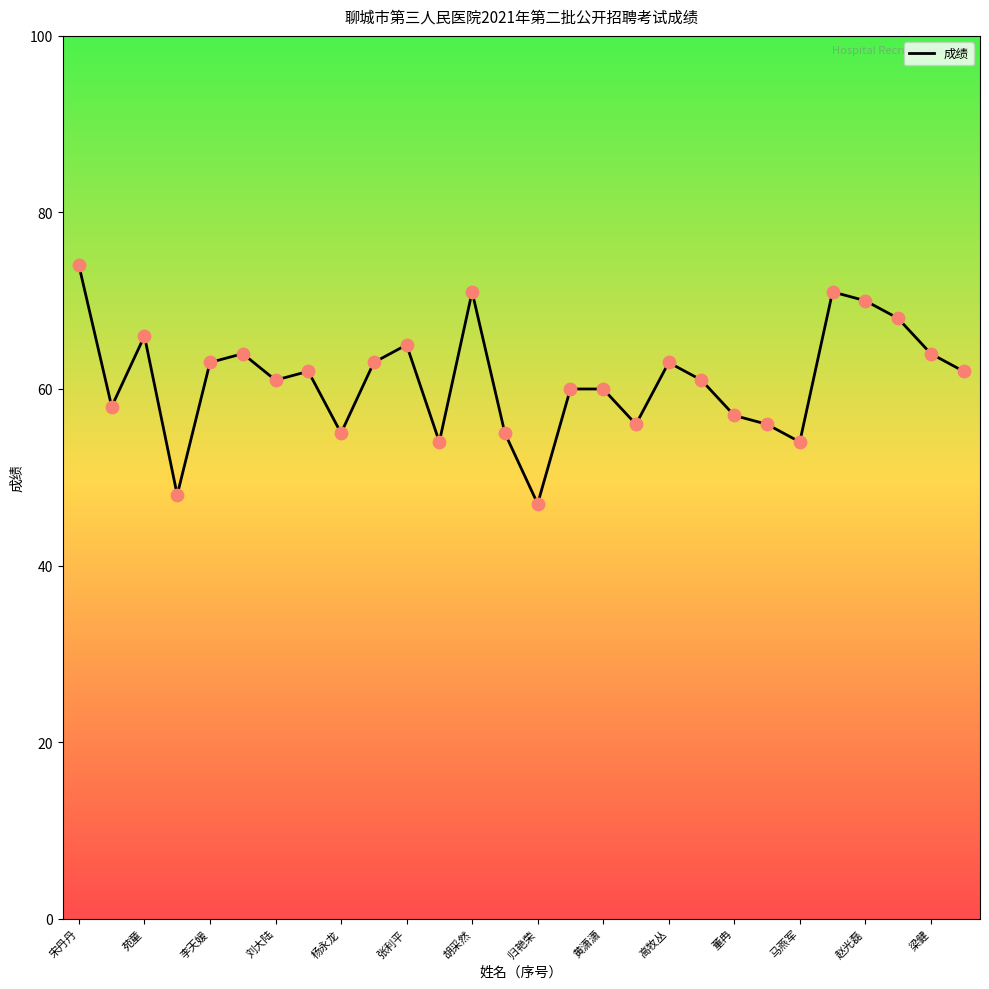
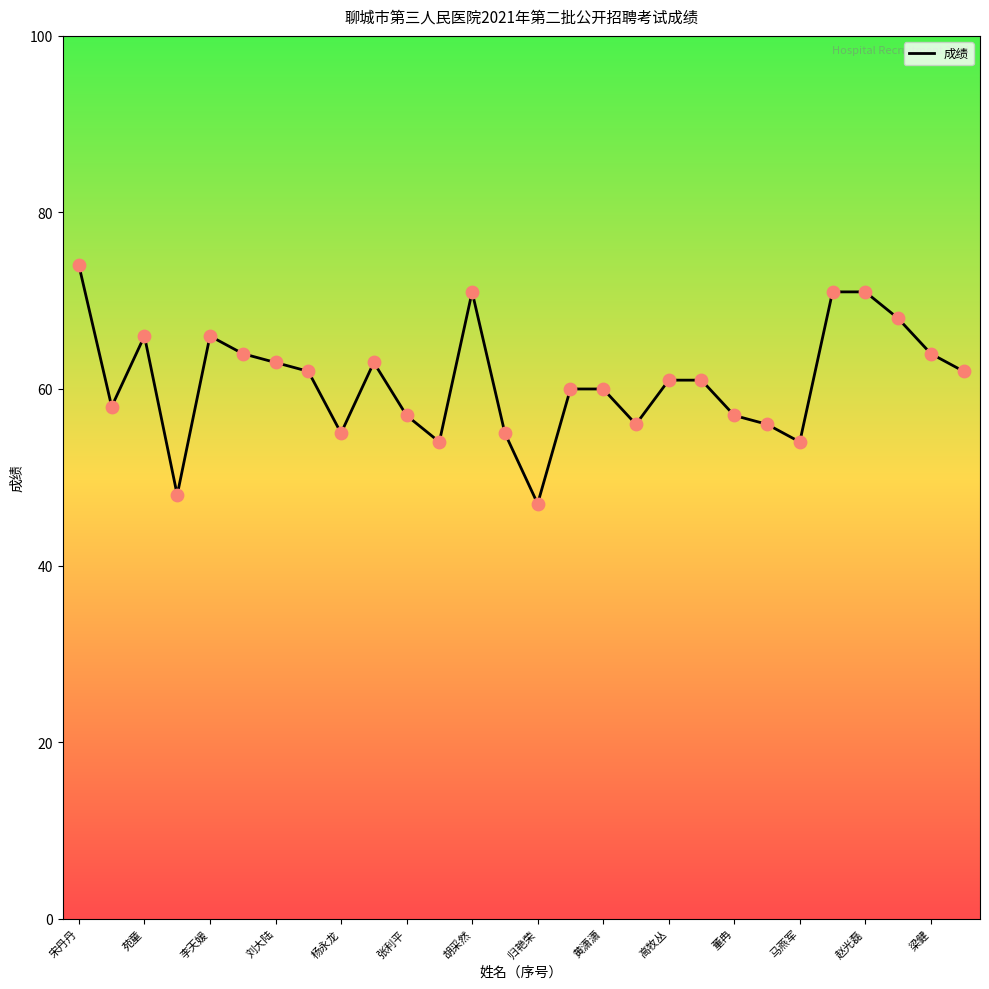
  {
    "宋丹丹": 74,
    "苑童": 66,
-   "李天媛": 63,
-   "刘大陆": 61,
+   "李天媛": 66,
+   "刘大陆": 63,
    "杨永龙": 55,
-   "张利平": 65,
+   "张利平": 57,
    "胡采然": 71,
    "归艳荣": 47,
    "黄潇潇": 60,
-   "高牧丛": 63,
+   "高牧丛": 61,
    "董冉": 57,
    "马燕军": 54,
-   "赵光磊": 70,
+   "赵光磊": 71,
    "梁健": 64
  }
